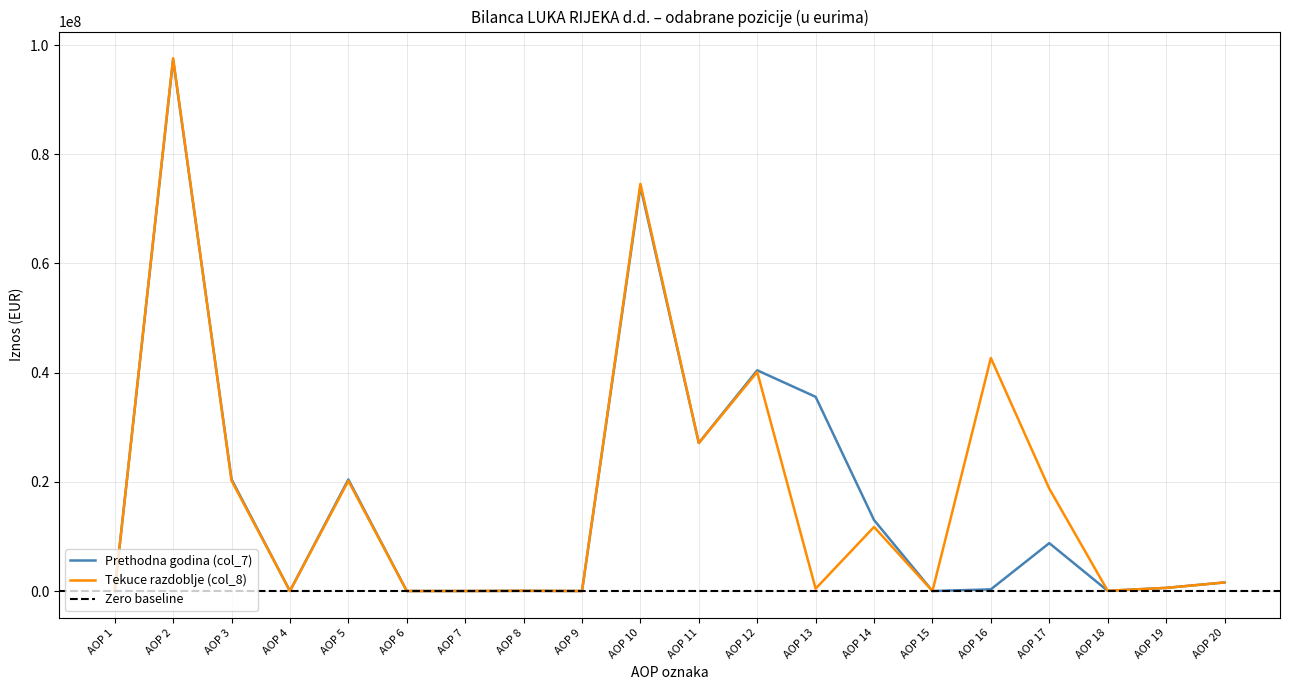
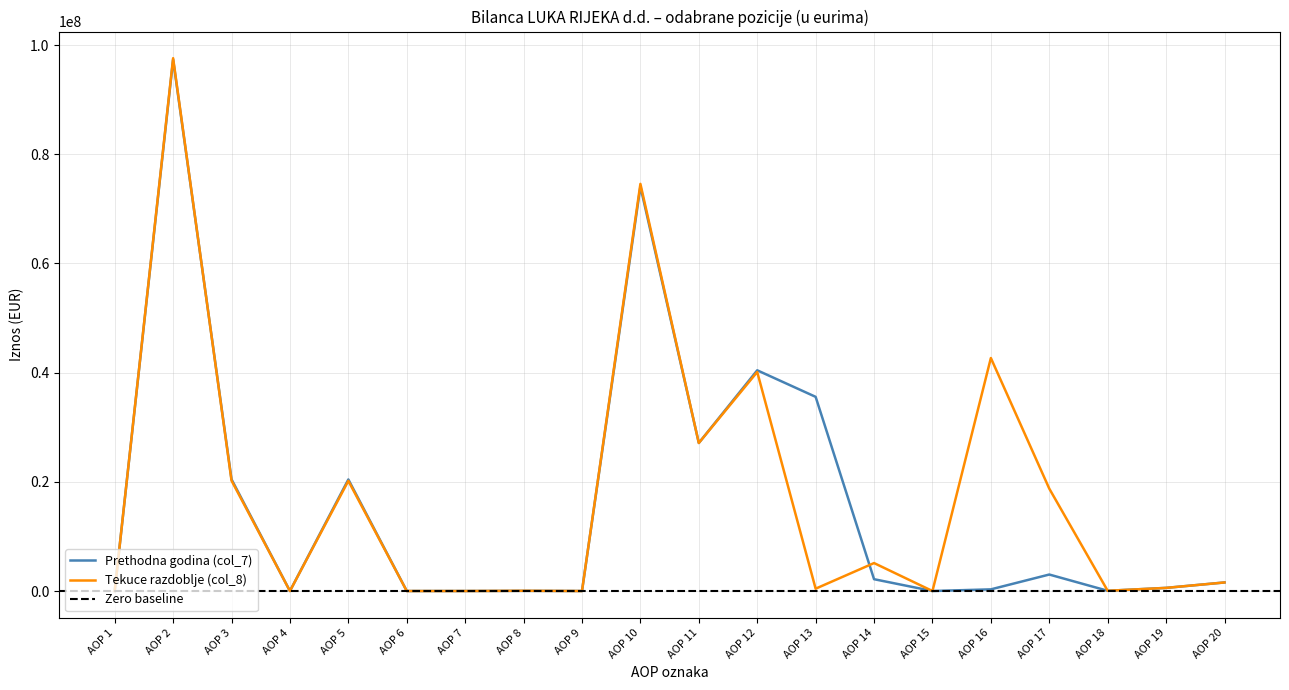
  {
    "Prethodna godina (col_7)": {
      "AOP 10": 74000000,
      "AOP 13": 36000000,
-     "AOP 14": 13000000,
+     "AOP 14": 2000000,
      "AOP 16": 0,
-     "AOP 17": 9000000
+     "AOP 17": 3000000
    },
    "Tekuce razdoblje (col_8)": {
      "AOP 10": 75000000,
      "AOP 13": 0,
-     "AOP 14": 12000000,
+     "AOP 14": 5000000,
      "AOP 16": 43000000,
      "AOP 17": 19000000
    }
  }
